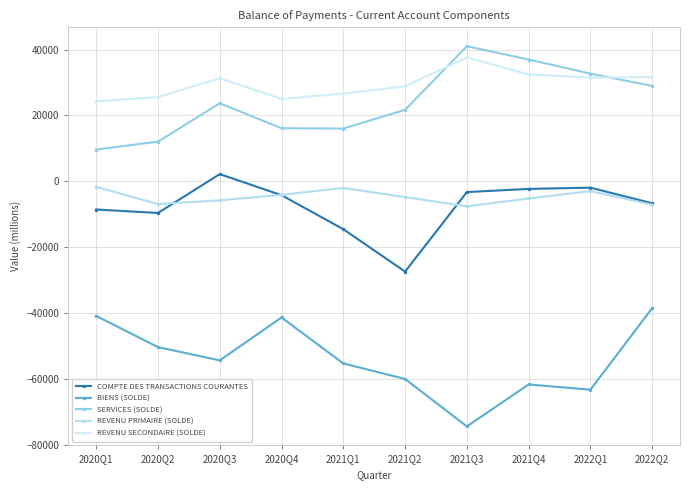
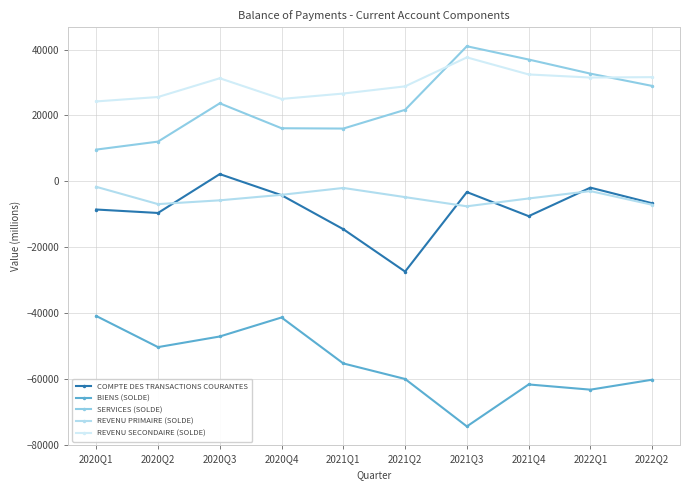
  {
    "COMPTE DES TRANSACTIONS COURANTES": {
      "2020Q1": -9000,
      "2020Q2": -10000,
      "2020Q3": 2000,
      "2021Q1": -14000,
      "2021Q2": -27000,
      "2021Q3": -3000,
-     "2021Q4": -2000,
+     "2021Q4": -11000,
      "2022Q1": -2000
    },
    "BIENS (SOLDE)": {
      "2020Q1": -41000,
      "2020Q2": -50000,
-     "2020Q3": -54000,
+     "2020Q3": -47000,
      "2020Q4": -41000,
      "2021Q1": -55000,
      "2021Q2": -60000,
      "2021Q3": -74000,
      "2021Q4": -62000,
      "2022Q1": -63000,
-     "2022Q2": -38000
+     "2022Q2": -60000
    }
  }
